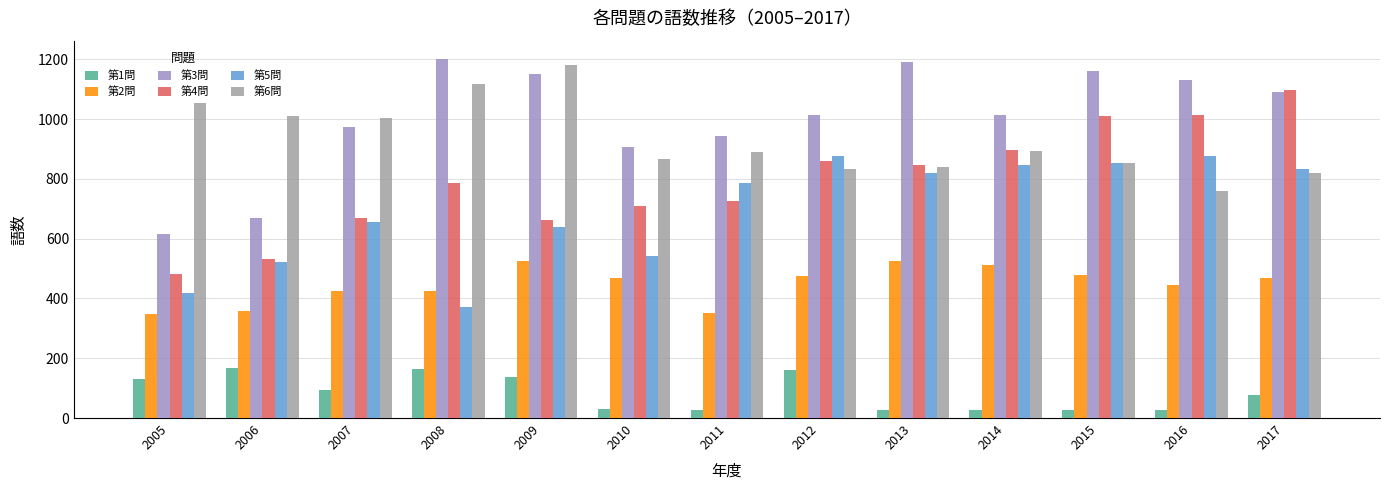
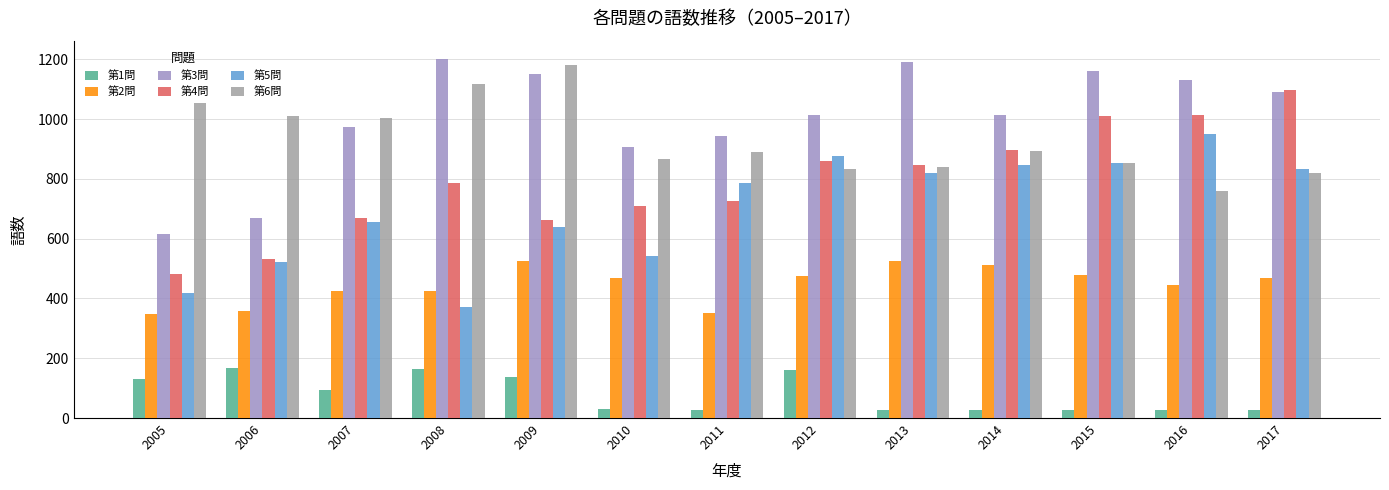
  {
    "第1問": {
      "2005": 130,
      "2006": 170,
      "2007": 90,
      "2008": 160,
      "2009": 140,
      "2010": 30,
      "2011": 30,
      "2012": 160,
      "2013": 30,
      "2014": 30,
      "2015": 30,
      "2016": 30,
-     "2017": 80
+     "2017": 30
    },
    "第2問": {
      "2005": 350,
      "2006": 360,
      "2007": 430,
      "2008": 420,
      "2009": 530,
      "2010": 470,
      "2011": 350,
      "2012": 480,
      "2013": 530,
      "2014": 510,
      "2015": 480,
      "2016": 440,
      "2017": 470
    },
    "第4問": {
      "2005": 480,
      "2006": 530,
      "2007": 670,
      "2008": 790,
      "2009": 660,
      "2010": 710,
      "2011": 730,
      "2012": 860,
      "2013": 850,
      "2014": 900,
      "2015": 1010,
      "2016": 1020,
      "2017": 1100
    },
    "第5問": {
      "2005": 420,
      "2006": 520,
      "2007": 660,
      "2008": 370,
      "2009": 640,
      "2010": 540,
      "2011": 790,
      "2012": 880,
      "2013": 820,
      "2014": 850,
      "2015": 850,
-     "2016": 880,
+     "2016": 950,
      "2017": 830
    }
  }
